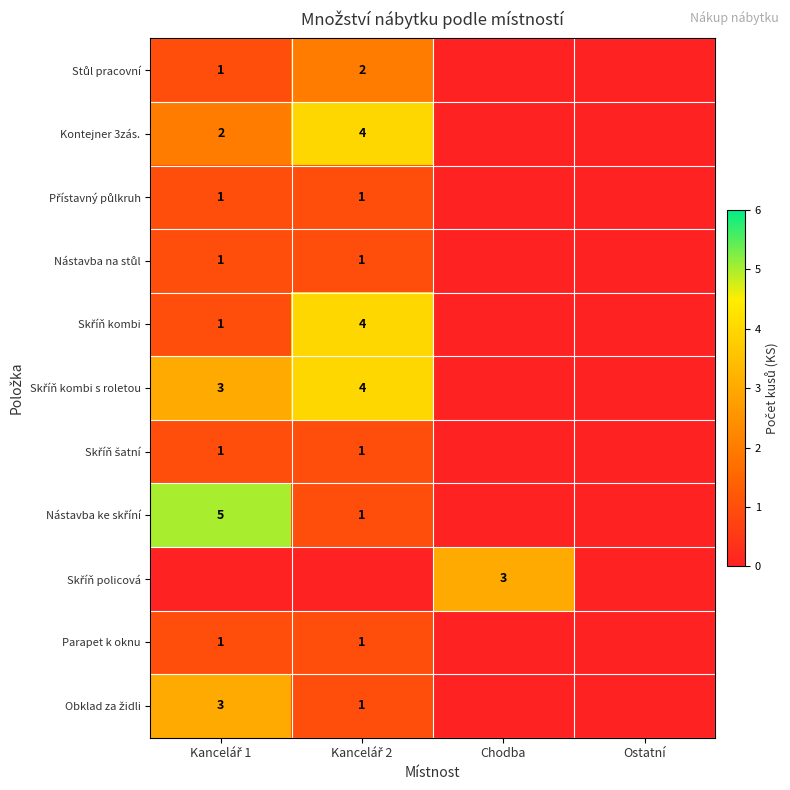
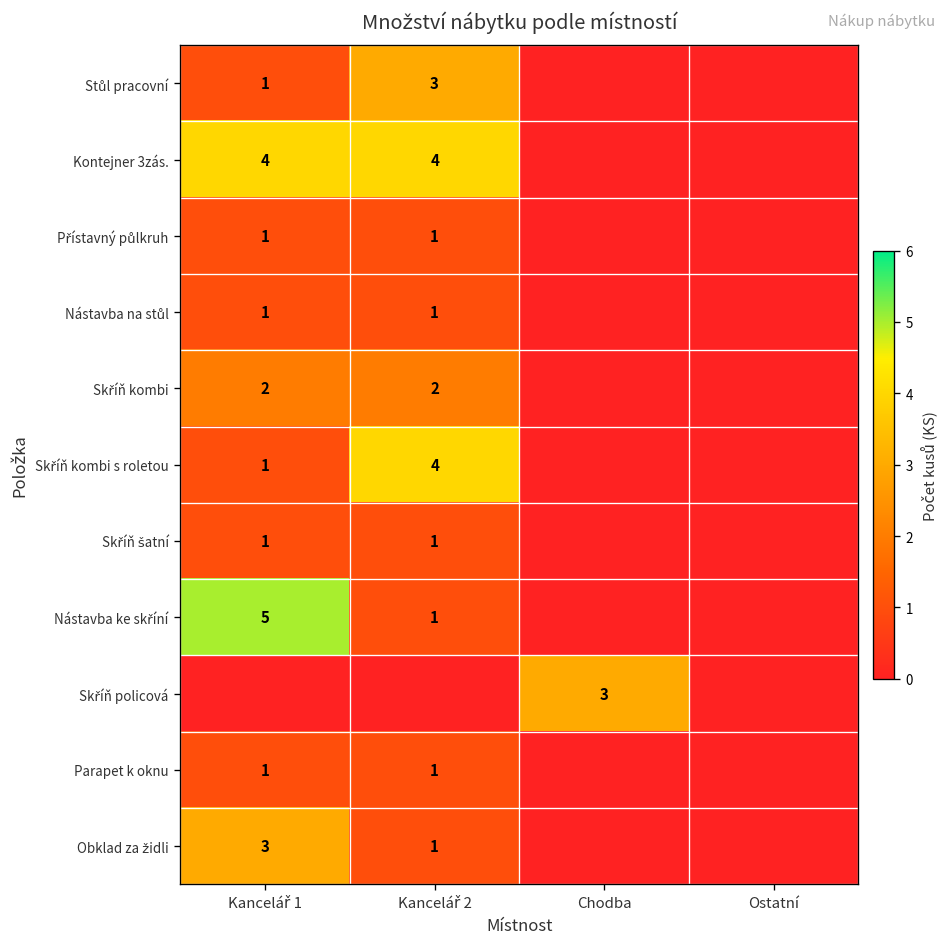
  {
    "Stůl pracovní": {
      "Kancelář 1": 1,
-     "Kancelář 2": 2
+     "Kancelář 2": 3
    },
    "Kontejner 3zás.": {
-     "Kancelář 1": 2,
+     "Kancelář 1": 4,
      "Kancelář 2": 4
    },
    "Přístavný půlkruh": {
      "Kancelář 1": 1,
      "Kancelář 2": 1
    },
    "Nástavba na stůl": {
      "Kancelář 1": 1,
      "Kancelář 2": 1
    },
    "Skříň kombi": {
-     "Kancelář 1": 1,
-     "Kancelář 2": 4
+     "Kancelář 1": 2,
+     "Kancelář 2": 2
    },
    "Skříň kombi s roletou": {
-     "Kancelář 1": 3,
+     "Kancelář 1": 1,
      "Kancelář 2": 4
    },
    "Skříň šatní": {
      "Kancelář 1": 1,
      "Kancelář 2": 1
    },
    "Nástavba ke skříní": {
      "Kancelář 1": 5,
      "Kancelář 2": 1
    },
    "Skříň policová": {
      "Chodba": 3
    },
    "Parapet k oknu": {
      "Kancelář 1": 1,
      "Kancelář 2": 1
    },
    "Obklad za židli": {
      "Kancelář 1": 3,
      "Kancelář 2": 1
    }
  }
